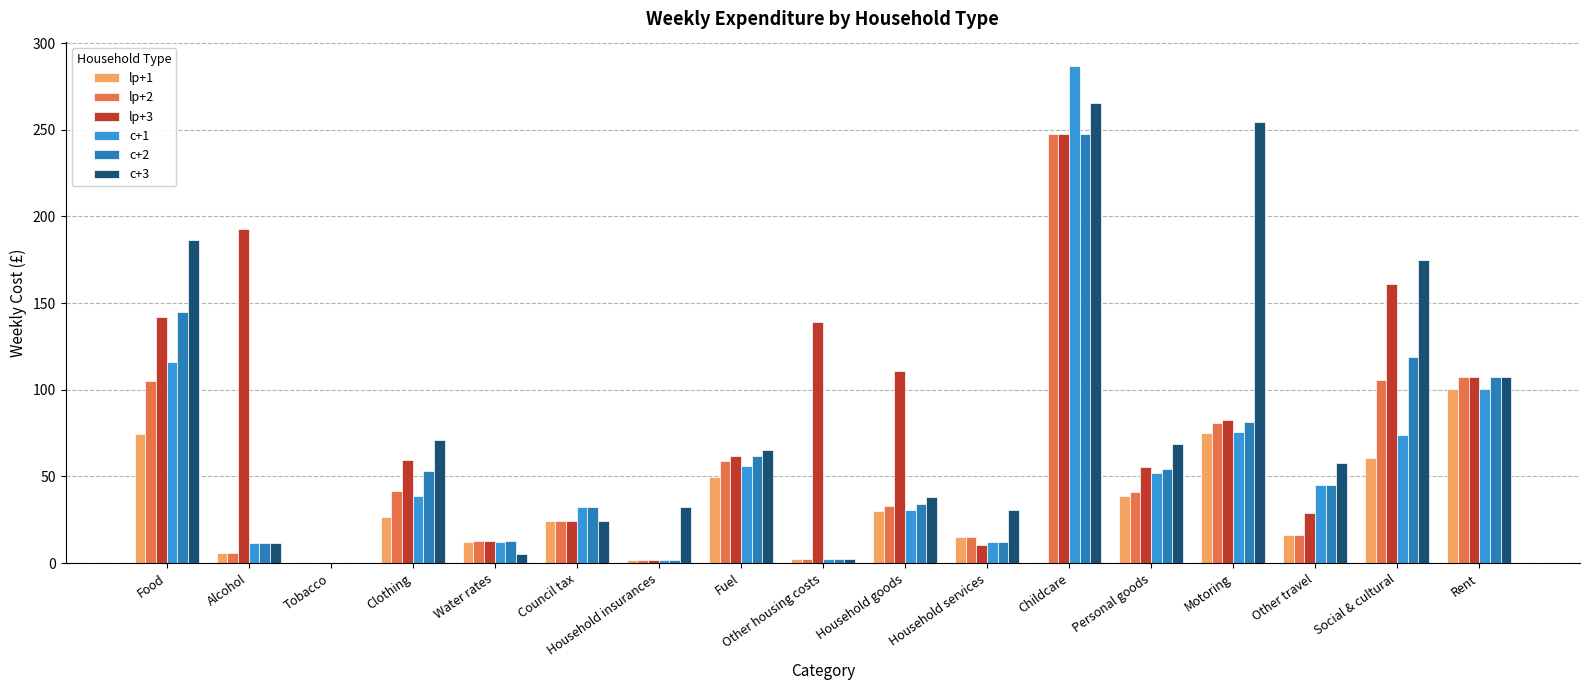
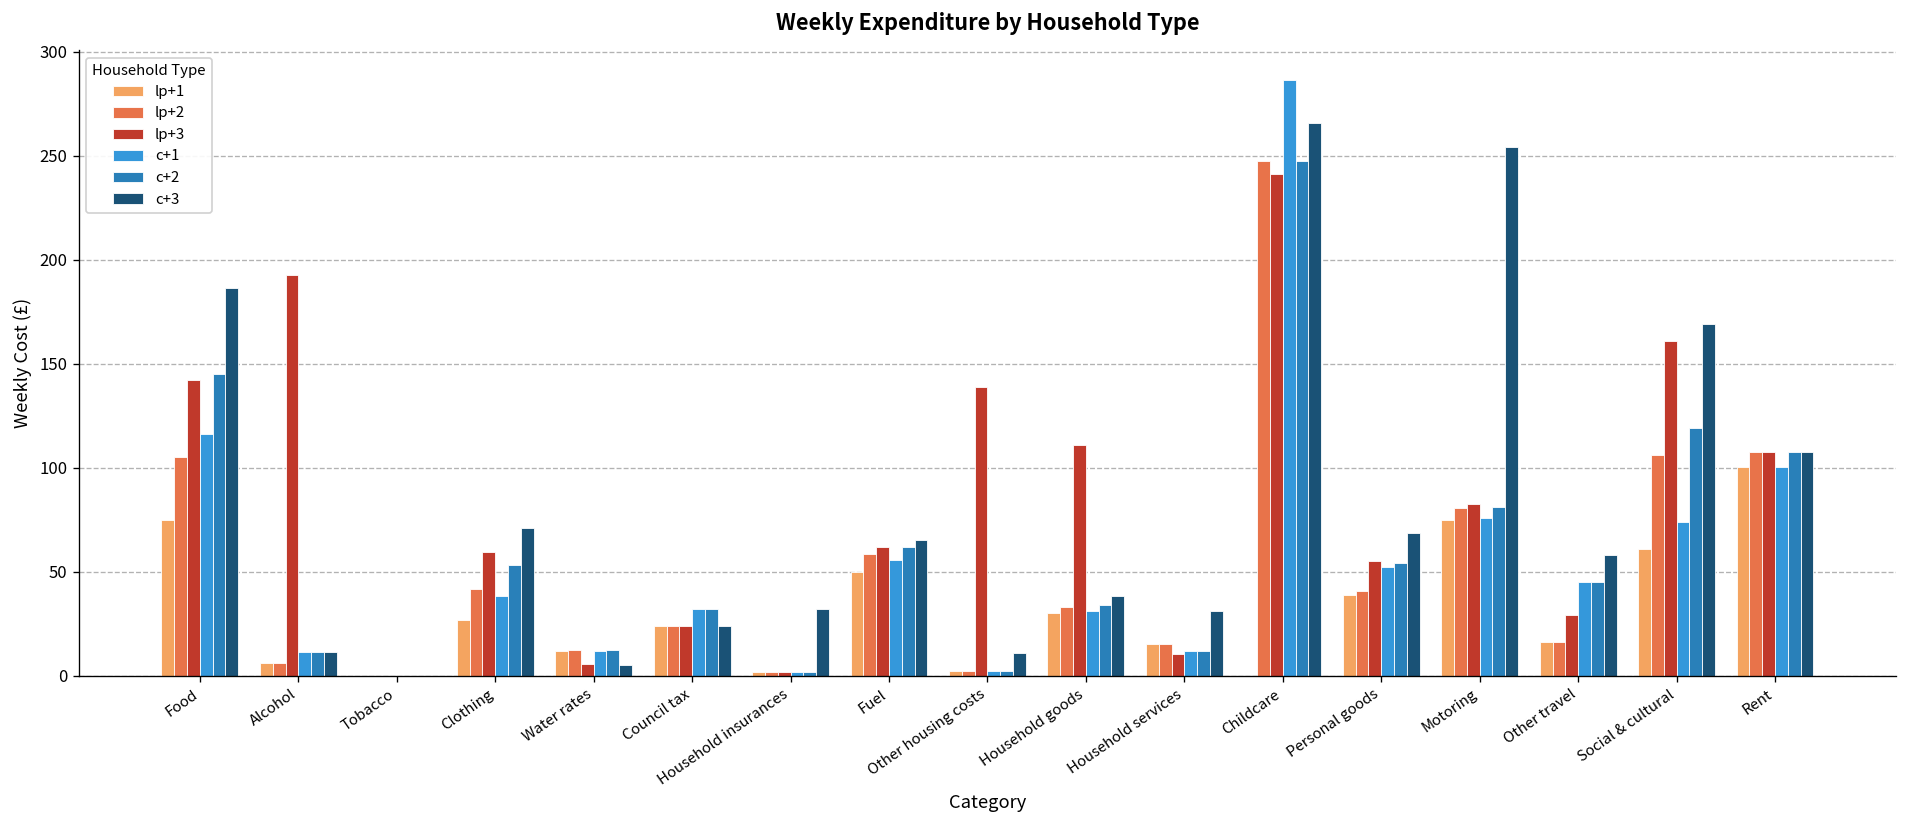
  {
    "lp+3": {
      "Food": 142,
      "Alcohol": 193,
      "Tobacco": 0,
      "Clothing": 60,
-     "Water rates": 13,
+     "Water rates": 6,
      "Council tax": 24,
      "Household insurances": 2,
      "Fuel": 62,
      "Other housing costs": 139,
      "Household goods": 111,
      "Household services": 11,
-     "Childcare": 247,
+     "Childcare": 241,
      "Personal goods": 55,
      "Motoring": 83,
      "Other travel": 29,
      "Social & cultural": 161,
      "Rent": 108
    },
    "c+3": {
      "Food": 186,
      "Alcohol": 11,
      "Tobacco": 0,
      "Clothing": 71,
      "Water rates": 5,
      "Council tax": 24,
      "Household insurances": 32,
      "Fuel": 65,
-     "Other housing costs": 2,
+     "Other housing costs": 11,
      "Household goods": 38,
      "Household services": 31,
      "Childcare": 266,
      "Personal goods": 69,
      "Motoring": 254,
      "Other travel": 58,
-     "Social & cultural": 175,
+     "Social & cultural": 169,
      "Rent": 108
    }
  }
